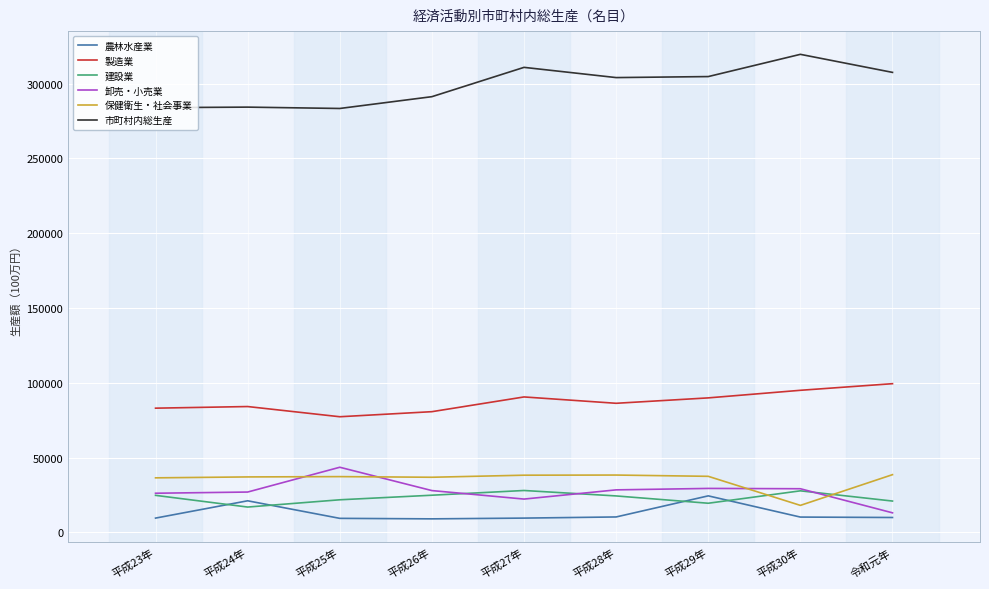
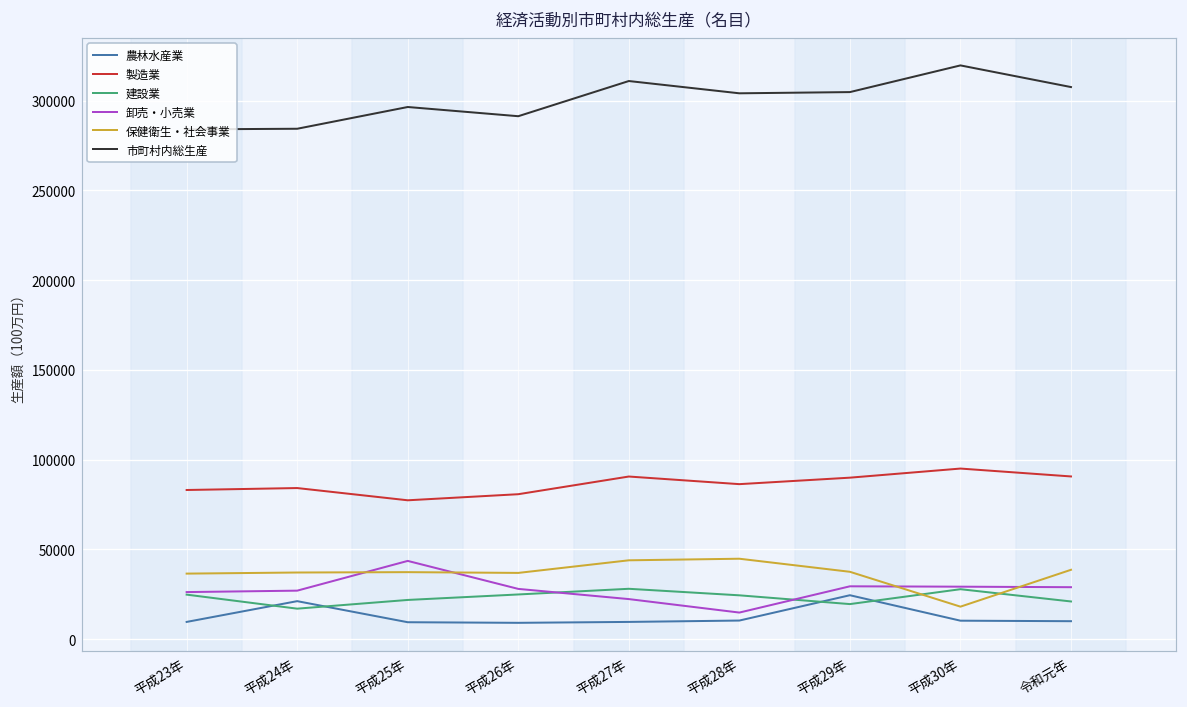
  {
    "農林水産業": {
      "平成23年": 10000,
      "平成24年": 21000,
      "平成25年": 9000,
      "平成26年": 9000,
      "平成27年": 10000,
      "平成28年": 10000,
      "平成29年": 24000,
      "平成30年": 10000,
      "令和元年": 10000
    },
    "製造業": {
      "平成23年": 83000,
      "平成24年": 84000,
      "平成25年": 77000,
      "平成26年": 81000,
      "平成27年": 91000,
      "平成28年": 86000,
      "平成29年": 90000,
      "平成30年": 95000,
-     "令和元年": 99000
+     "令和元年": 91000
    },
    "建設業": {
      "平成24年": 17000,
      "平成25年": 22000,
      "平成26年": 25000,
      "平成27年": 28000,
      "平成28年": 24000,
      "平成29年": 20000,
      "令和元年": 21000
    },
    "卸売・小売業": {
      "平成24年": 27000,
      "平成25年": 44000,
      "平成26年": 28000,
      "平成27年": 22000,
-     "平成28年": 28000,
+     "平成28年": 15000,
      "平成29年": 29000,
-     "令和元年": 13000
+     "令和元年": 29000
    },
    "保健衛生・社会事業": {
      "平成23年": 37000,
      "平成24年": 37000,
      "平成25年": 37000,
      "平成26年": 37000,
-     "平成27年": 38000,
-     "平成28年": 38000,
+     "平成27年": 44000,
+     "平成28年": 45000,
      "平成29年": 38000,
      "平成30年": 18000,
      "令和元年": 39000
    },
    "市町村内総生産": {
      "平成24年": 284000,
-     "平成25年": 283000,
+     "平成25年": 296000,
      "平成26年": 291000,
      "平成27年": 311000,
      "平成28年": 304000,
      "平成29年": 305000,
      "平成30年": 320000,
      "令和元年": 308000
    }
  }
